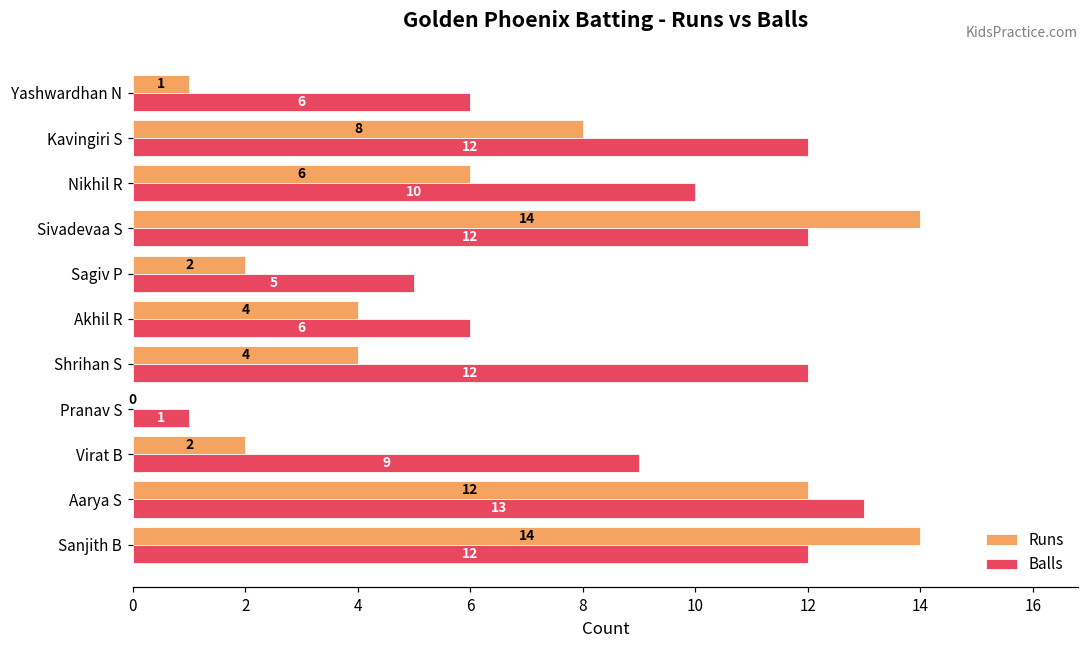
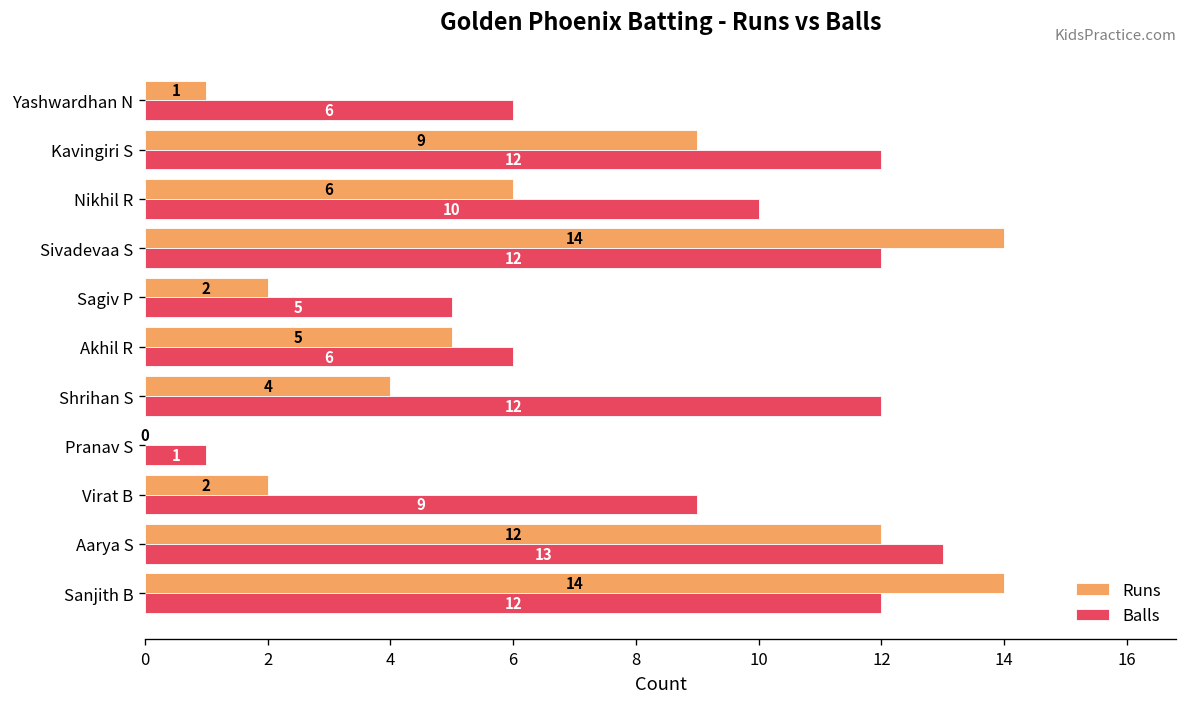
  {
    "Runs": {
      "Yashwardhan N": 1,
-     "Kavingiri S": 8,
+     "Kavingiri S": 9,
      "Nikhil R": 6,
      "Sivadevaa S": 14,
      "Sagiv P": 2,
-     "Akhil R": 4,
+     "Akhil R": 5,
      "Shrihan S": 4,
      "Pranav S": 0,
      "Virat B": 2,
      "Aarya S": 12,
      "Sanjith B": 14
    },
    "Balls": {
      "Yashwardhan N": 6,
      "Kavingiri S": 12,
      "Nikhil R": 10,
      "Sivadevaa S": 12,
      "Sagiv P": 5,
      "Akhil R": 6,
      "Shrihan S": 12,
      "Pranav S": 1,
      "Virat B": 9,
      "Aarya S": 13,
      "Sanjith B": 12
    }
  }
